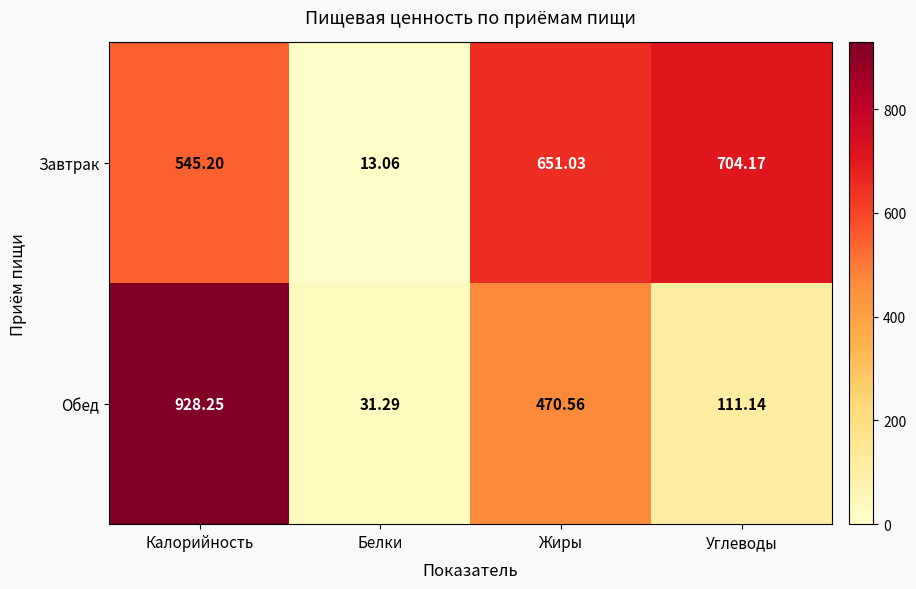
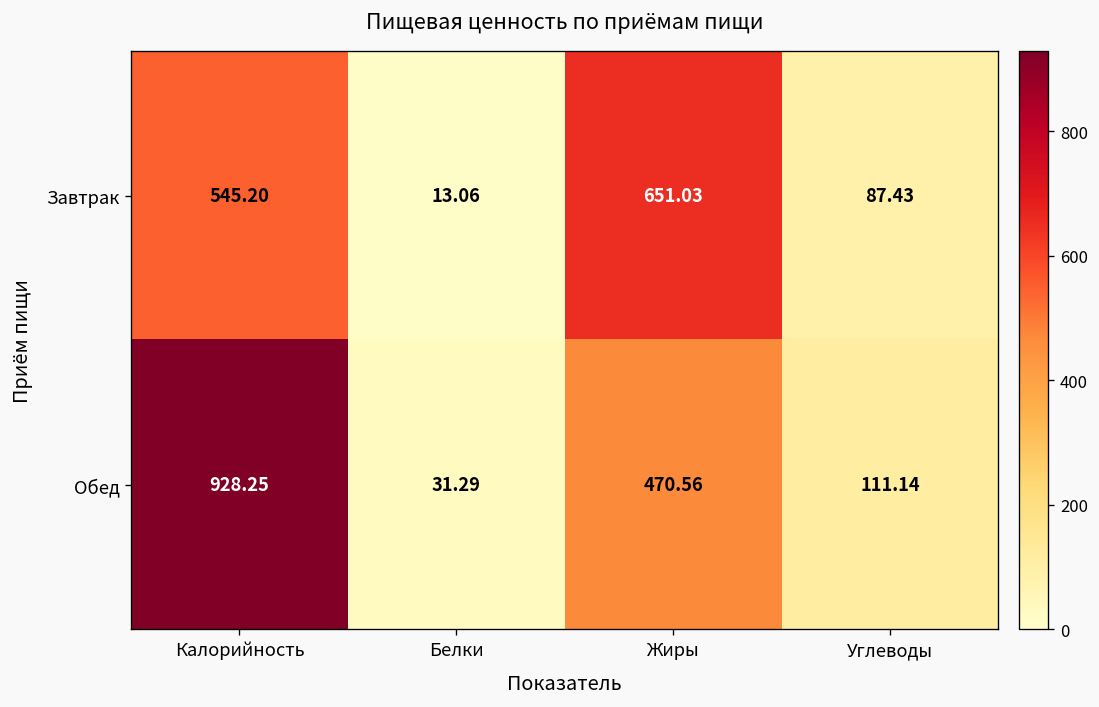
  {
    "Завтрак": {
      "Калорийность": 545.20,
      "Белки": 13.06,
      "Жиры": 651.03,
-     "Углеводы": 704.17
+     "Углеводы": 87.43
    },
    "Обед": {
      "Калорийность": 928.25,
      "Белки": 31.29,
      "Жиры": 470.56,
      "Углеводы": 111.14
    }
  }
